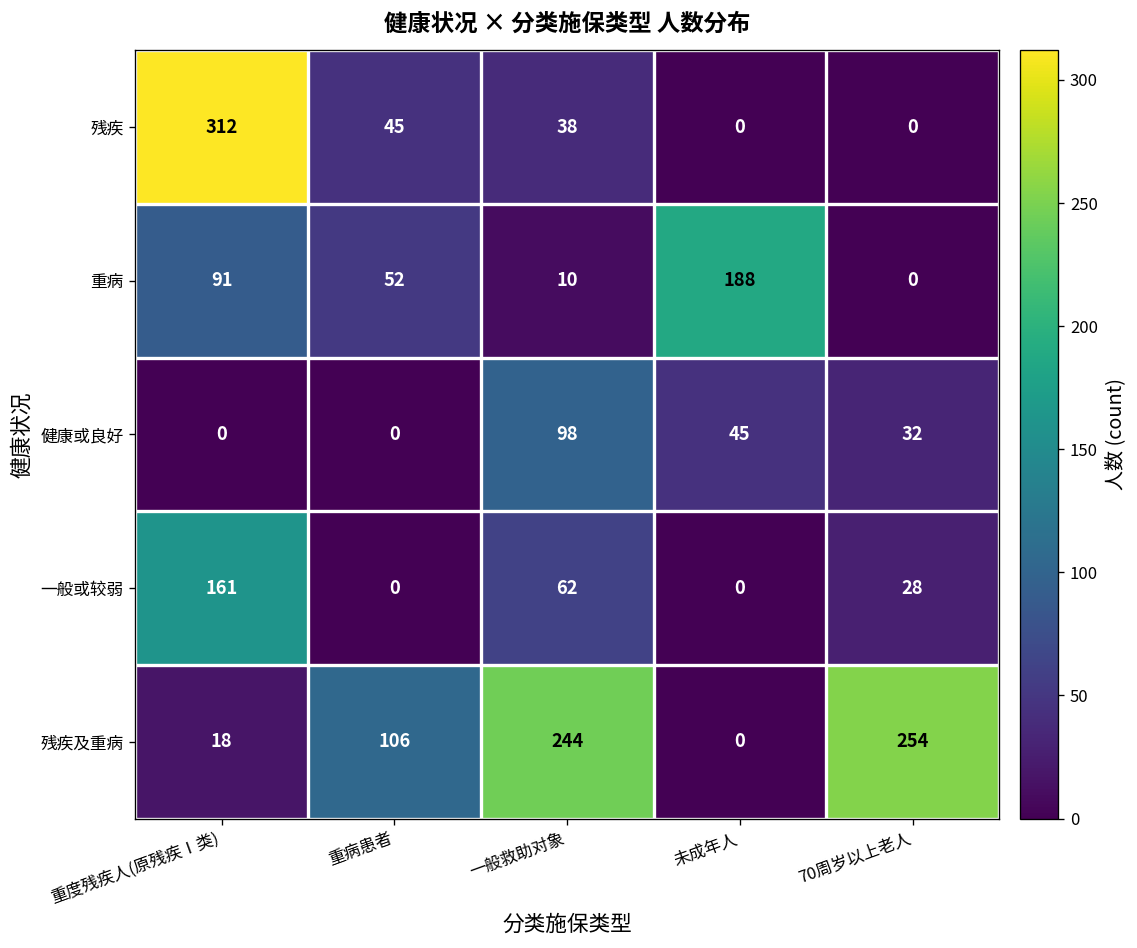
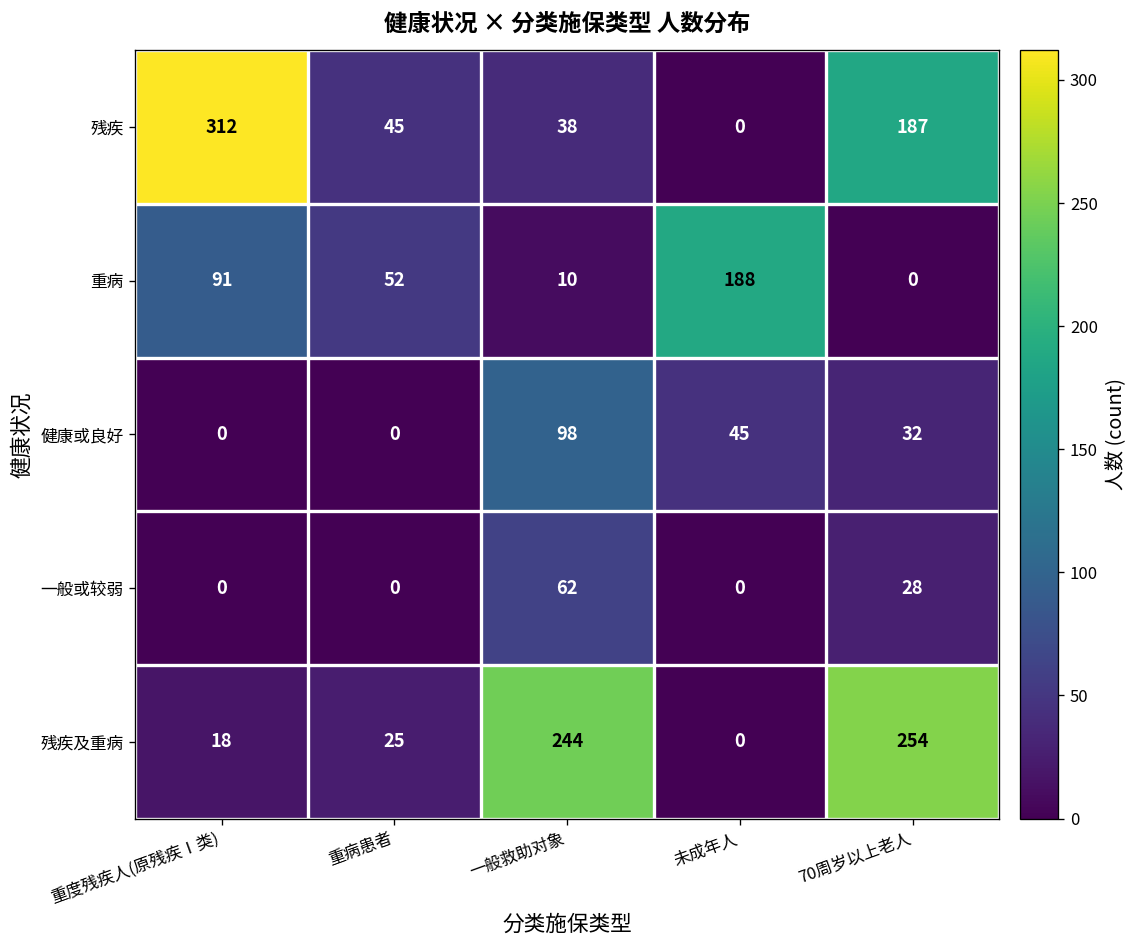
  {
    "残疾": {
      "重度残疾人(原残疾Ⅰ类)": 312,
      "重病患者": 45,
      "一般救助对象": 38,
      "未成年人": 0,
-     "70周岁以上老人": 0
+     "70周岁以上老人": 187
    },
    "重病": {
      "重度残疾人(原残疾Ⅰ类)": 91,
      "重病患者": 52,
      "一般救助对象": 10,
      "未成年人": 188,
      "70周岁以上老人": 0
    },
    "健康或良好": {
      "重度残疾人(原残疾Ⅰ类)": 0,
      "重病患者": 0,
      "一般救助对象": 98,
      "未成年人": 45,
      "70周岁以上老人": 32
    },
    "一般或较弱": {
-     "重度残疾人(原残疾Ⅰ类)": 161,
+     "重度残疾人(原残疾Ⅰ类)": 0,
      "重病患者": 0,
      "一般救助对象": 62,
      "未成年人": 0,
      "70周岁以上老人": 28
    },
    "残疾及重病": {
      "重度残疾人(原残疾Ⅰ类)": 18,
-     "重病患者": 106,
+     "重病患者": 25,
      "一般救助对象": 244,
      "未成年人": 0,
      "70周岁以上老人": 254
    }
  }
